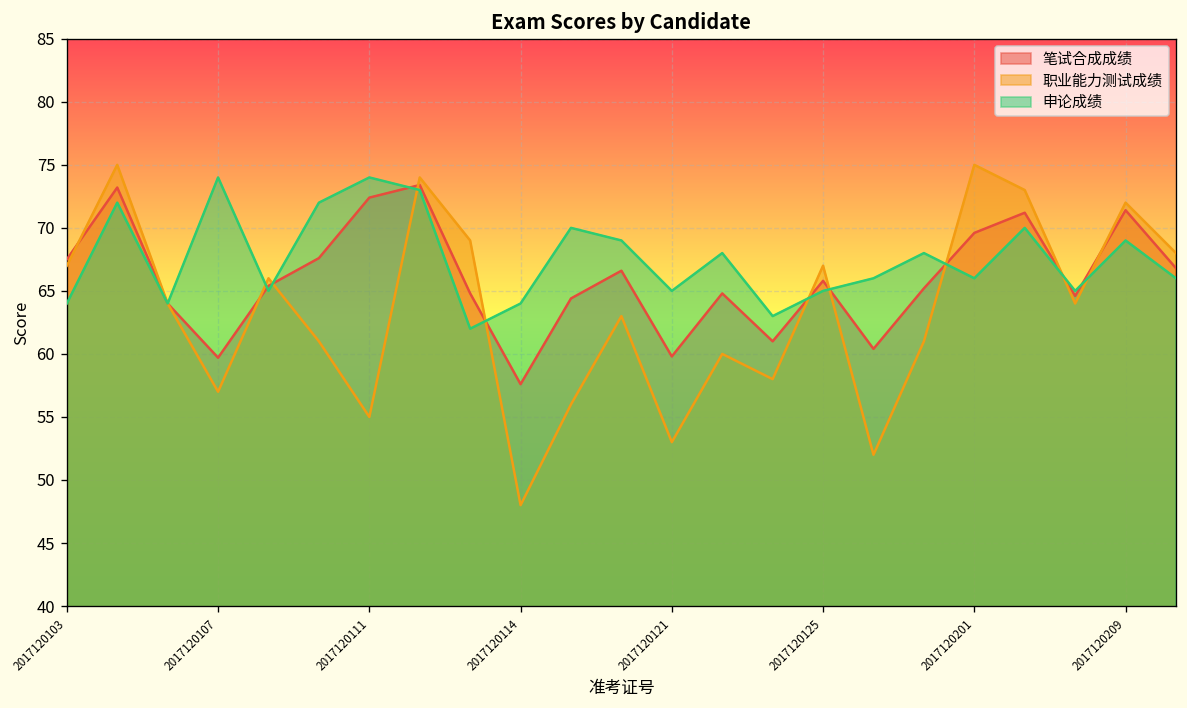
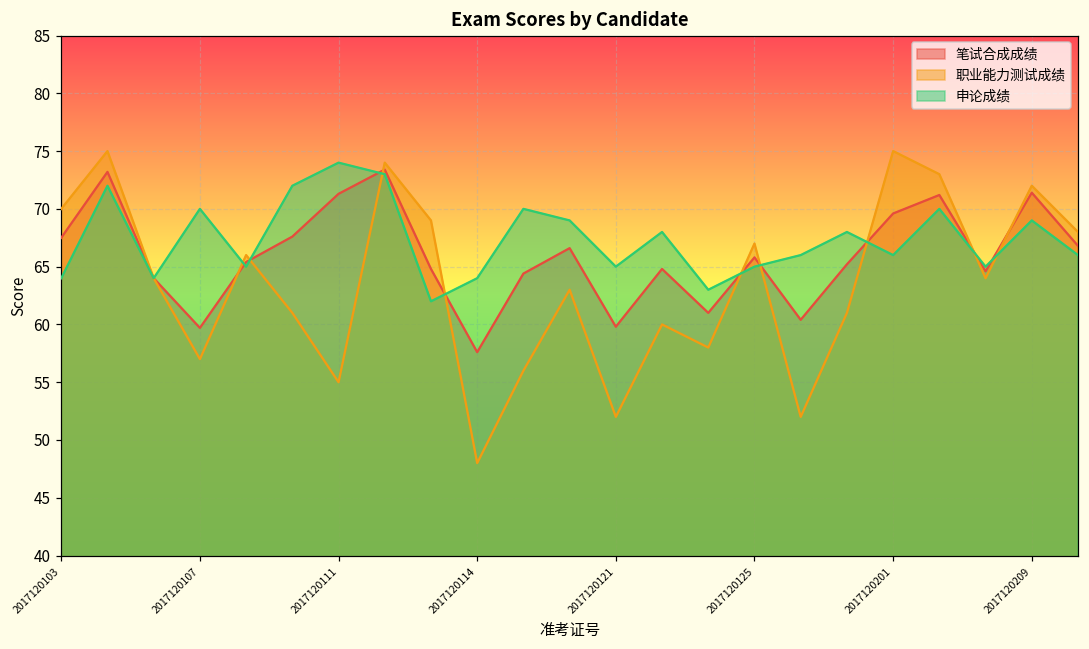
  {
    "笔试合成成绩": {
      "2017120103": 67.5,
      "2017120107": 59.7,
-     "2017120111": 72.4,
+     "2017120111": 71.3,
      "2017120114": 57.6,
      "2017120121": 59.8,
      "2017120125": 65.8,
      "2017120201": 69.6,
      "2017120209": 71.4
    },
    "职业能力测试成绩": {
-     "2017120103": 67,
+     "2017120103": 70,
      "2017120107": 57,
      "2017120111": 55,
      "2017120114": 48,
-     "2017120121": 53,
+     "2017120121": 52,
      "2017120125": 67,
      "2017120201": 75,
      "2017120209": 72
    },
    "申论成绩": {
      "2017120103": 64,
-     "2017120107": 74,
+     "2017120107": 70,
      "2017120111": 74,
      "2017120114": 64,
      "2017120121": 65,
      "2017120125": 65,
      "2017120201": 66,
      "2017120209": 69
    }
  }
